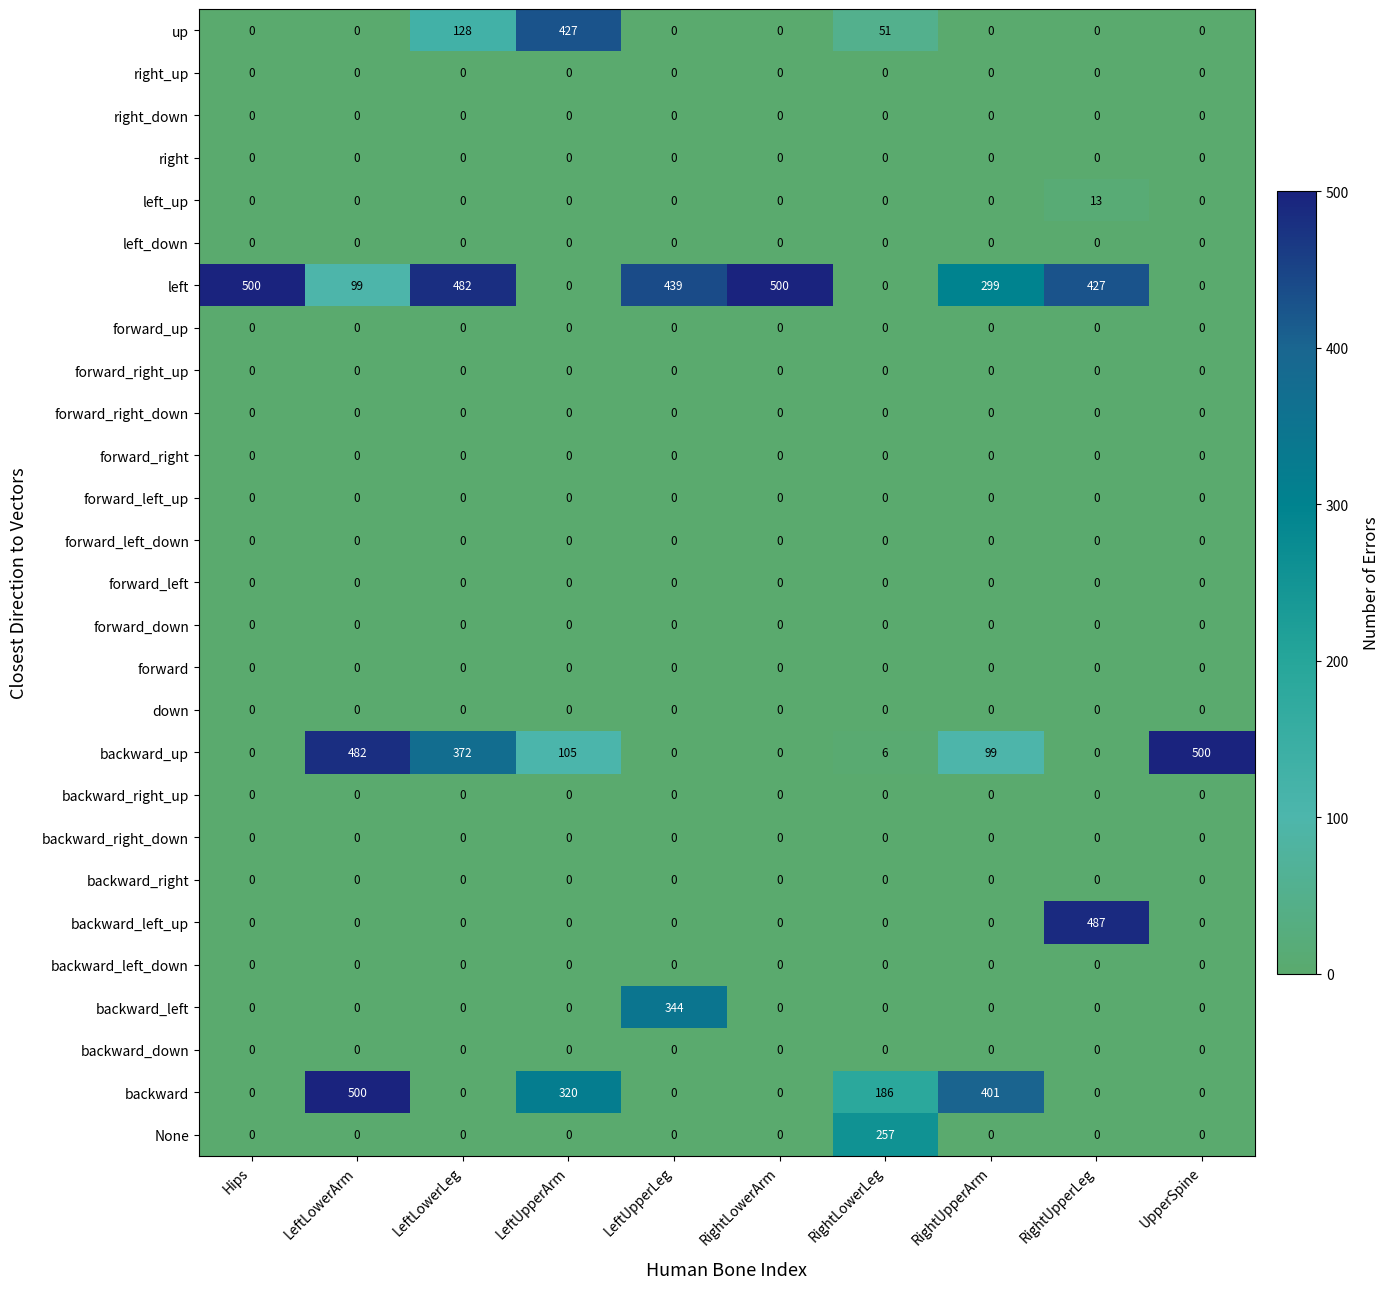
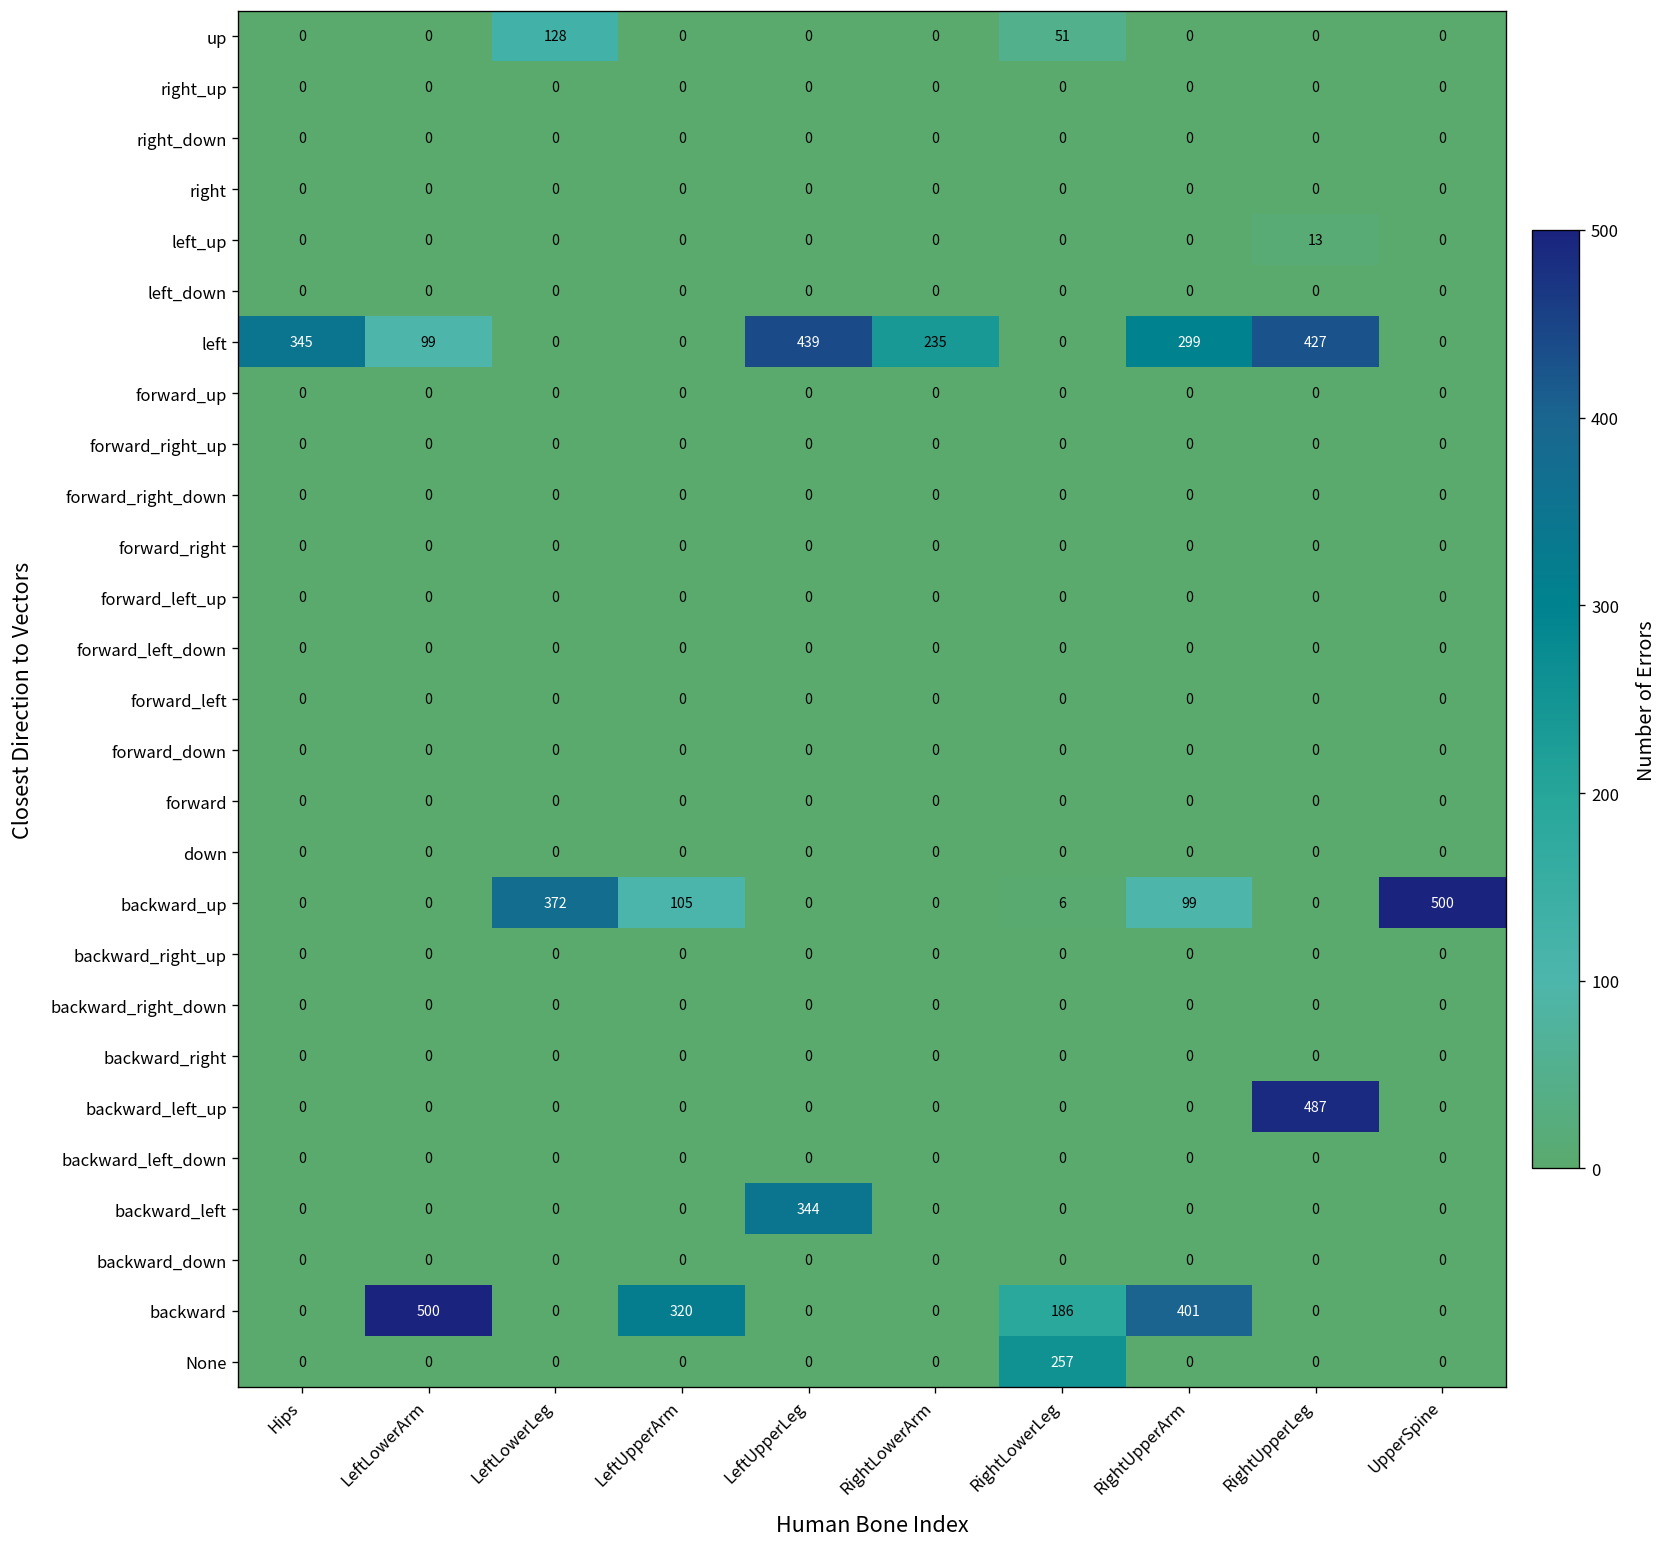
  {
    "up": {
      "Hips": 0,
      "LeftLowerArm": 0,
      "LeftLowerLeg": 128,
-     "LeftUpperArm": 427,
+     "LeftUpperArm": 0,
      "LeftUpperLeg": 0,
      "RightLowerArm": 0,
      "RightLowerLeg": 51,
      "RightUpperArm": 0,
      "RightUpperLeg": 0,
      "UpperSpine": 0
    },
    "left": {
-     "Hips": 500,
+     "Hips": 345,
      "LeftLowerArm": 99,
-     "LeftLowerLeg": 482,
+     "LeftLowerLeg": 0,
      "LeftUpperArm": 0,
      "LeftUpperLeg": 439,
-     "RightLowerArm": 500,
+     "RightLowerArm": 235,
      "RightLowerLeg": 0,
      "RightUpperArm": 299,
      "RightUpperLeg": 427,
      "UpperSpine": 0
    },
    "backward_up": {
      "Hips": 0,
-     "LeftLowerArm": 482,
+     "LeftLowerArm": 0,
      "LeftLowerLeg": 372,
      "LeftUpperArm": 105,
      "LeftUpperLeg": 0,
      "RightLowerArm": 0,
      "RightLowerLeg": 6,
      "RightUpperArm": 99,
      "RightUpperLeg": 0,
      "UpperSpine": 500
    }
  }
